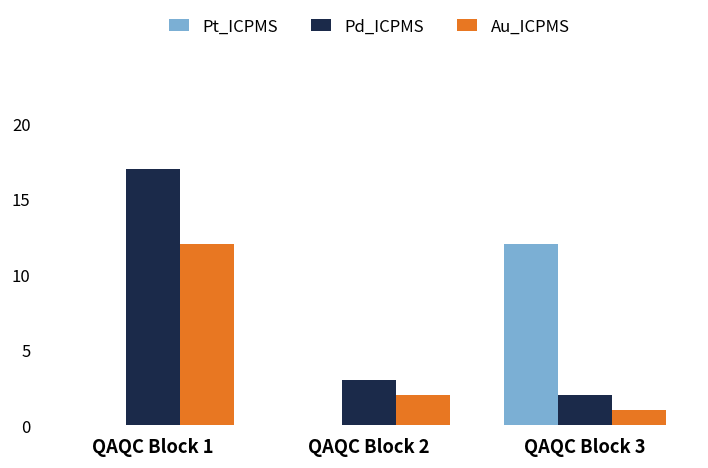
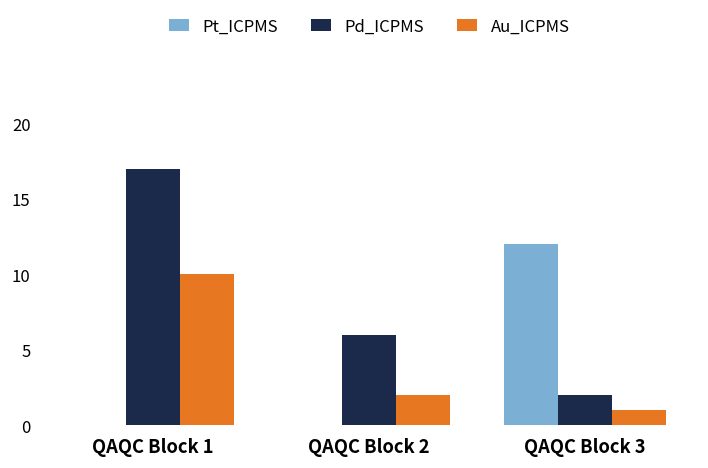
  {
    "Pt_ICPMS": {
      "QAQC Block 1": 0,
      "QAQC Block 2": 0,
      "QAQC Block 3": 12
    },
    "Pd_ICPMS": {
      "QAQC Block 1": 17,
-     "QAQC Block 2": 3,
+     "QAQC Block 2": 6,
      "QAQC Block 3": 2
    },
    "Au_ICPMS": {
-     "QAQC Block 1": 12,
+     "QAQC Block 1": 10,
      "QAQC Block 2": 2,
      "QAQC Block 3": 1
    }
  }
